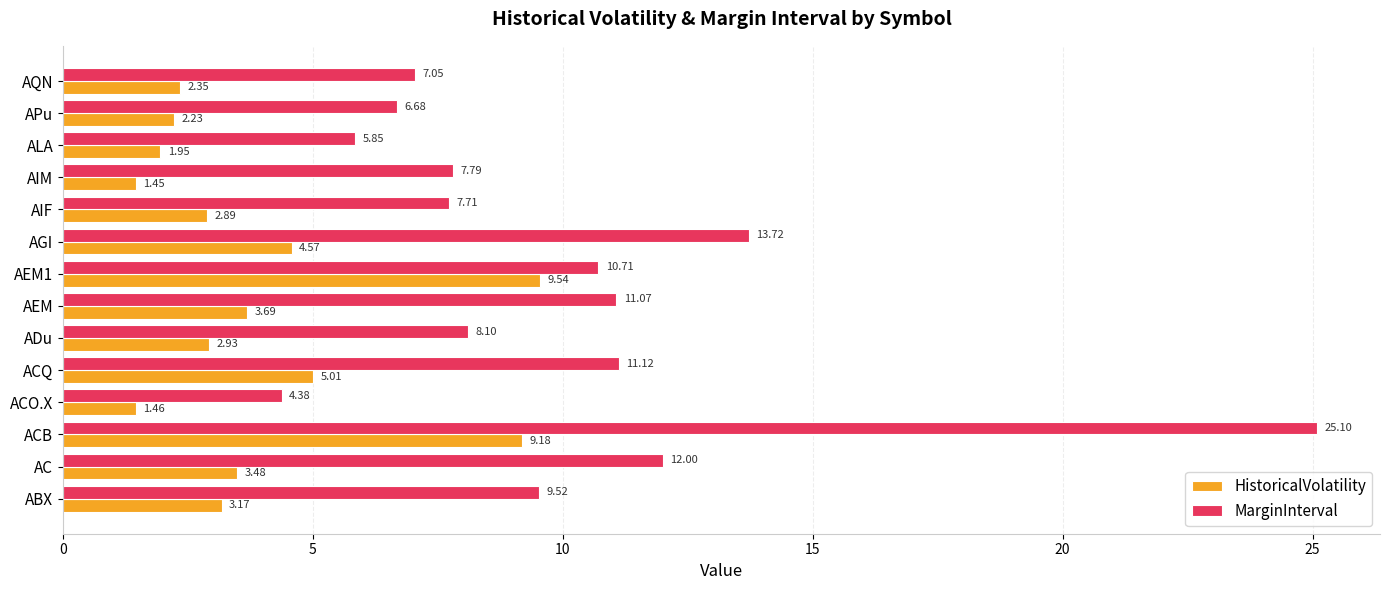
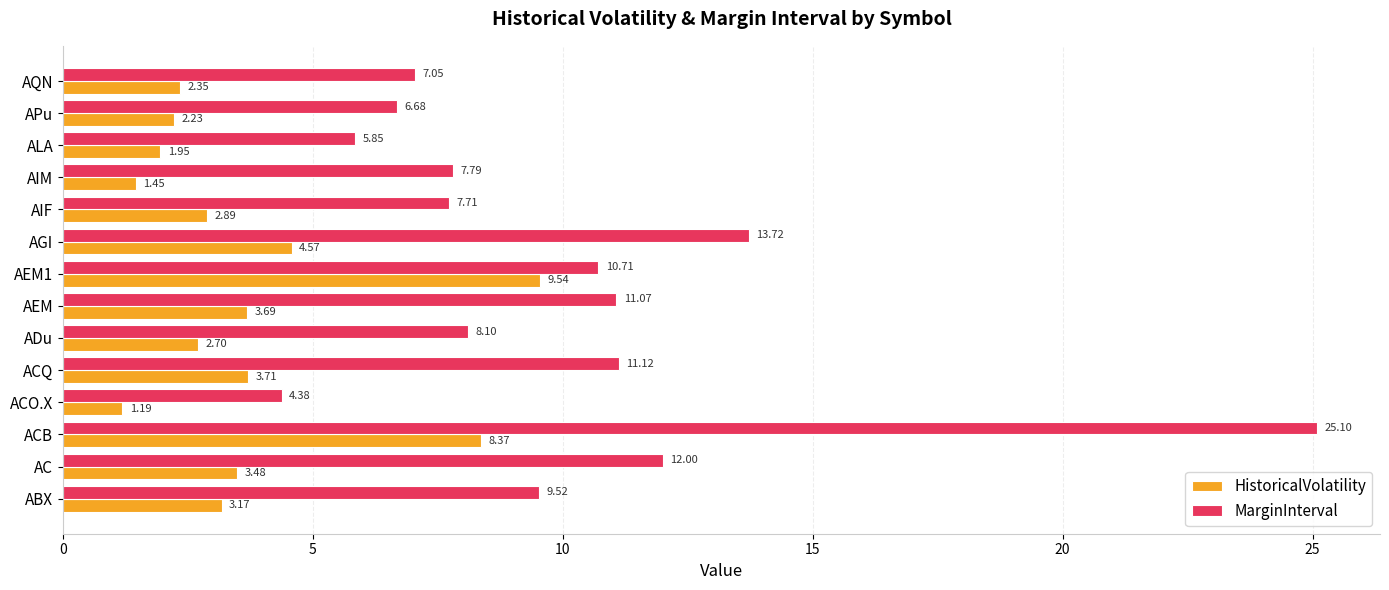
  {
    "HistoricalVolatility": {
      "AQN": 2.35,
      "APu": 2.23,
      "ALA": 1.95,
      "AIM": 1.45,
      "AIF": 2.89,
      "AGI": 4.57,
      "AEM1": 9.54,
      "AEM": 3.69,
-     "ADu": 2.93,
-     "ACQ": 5.01,
-     "ACO.X": 1.46,
-     "ACB": 9.18,
+     "ADu": 2.70,
+     "ACQ": 3.71,
+     "ACO.X": 1.19,
+     "ACB": 8.37,
      "AC": 3.48,
      "ABX": 3.17
    },
    "MarginInterval": {
      "AQN": 7.05,
      "APu": 6.68,
      "ALA": 5.85,
      "AIM": 7.79,
      "AIF": 7.71,
      "AGI": 13.72,
      "AEM1": 10.71,
      "AEM": 11.07,
      "ADu": 8.10,
      "ACQ": 11.12,
      "ACO.X": 4.38,
      "ACB": 25.10,
      "AC": 12.00,
      "ABX": 9.52
    }
  }
